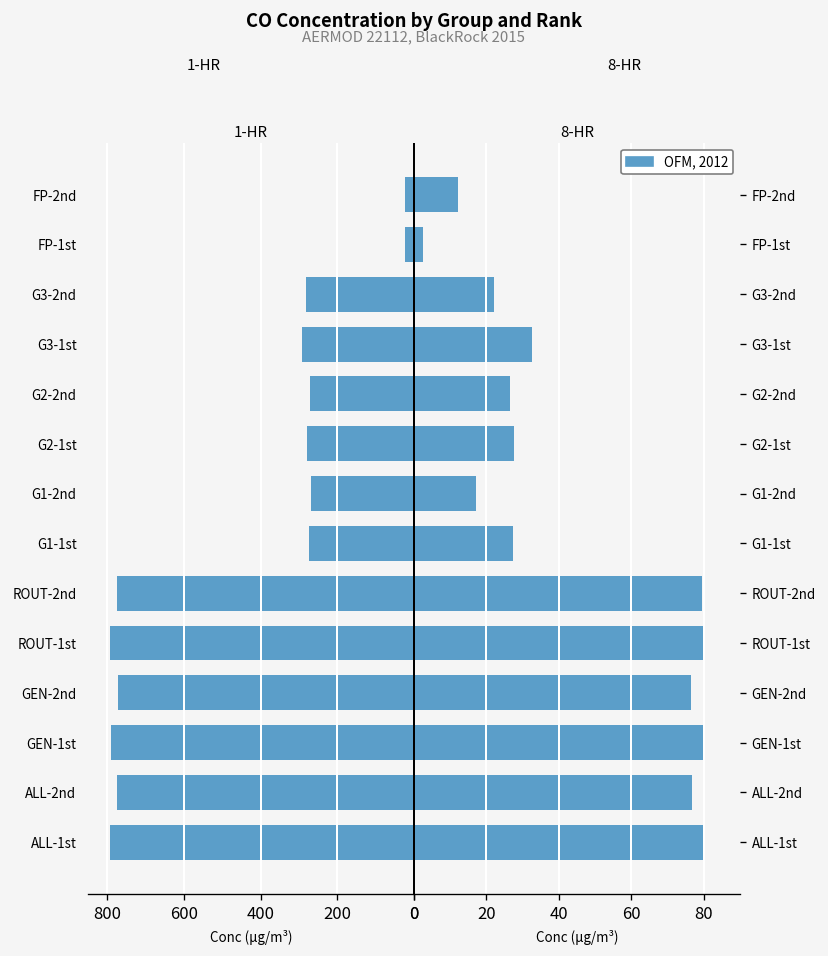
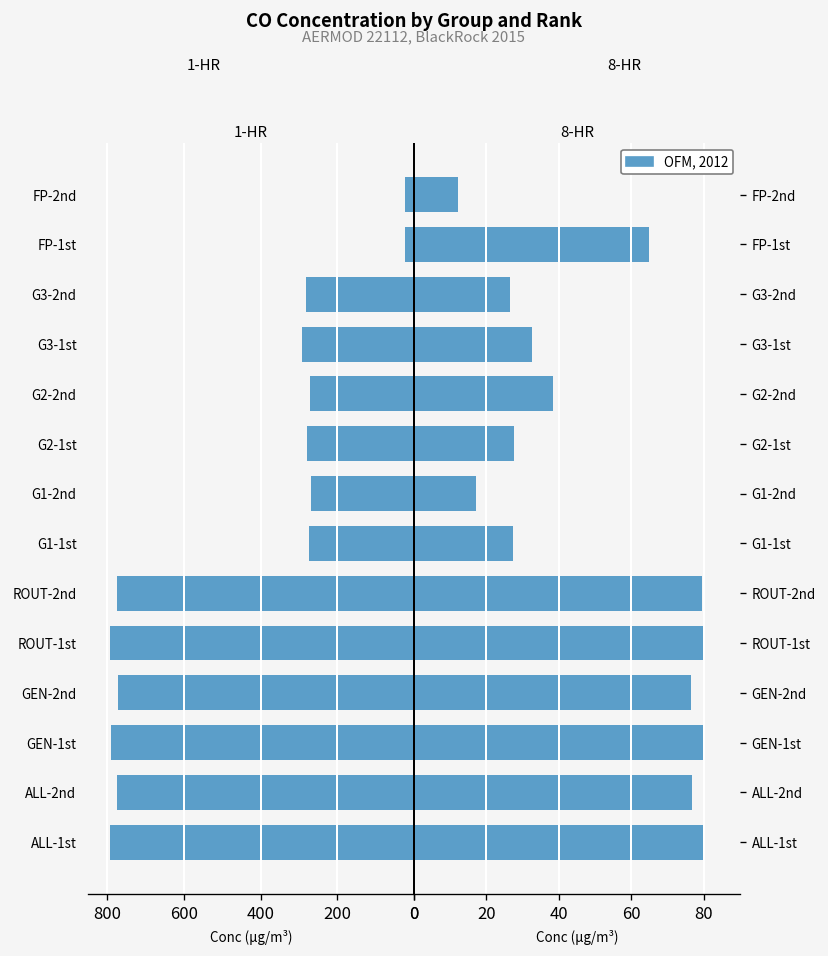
  {
    "8-HR": {
      "FP-2nd": 12,
-     "FP-1st": 2,
-     "G3-2nd": 22,
+     "FP-1st": 65,
+     "G3-2nd": 27,
      "G3-1st": 33,
-     "G2-2nd": 27,
+     "G2-2nd": 38,
      "G2-1st": 27,
      "G1-2nd": 17,
      "G1-1st": 27,
      "ROUT-2nd": 79,
      "ROUT-1st": 80,
      "GEN-2nd": 77,
      "GEN-1st": 80,
      "ALL-2nd": 77,
      "ALL-1st": 80
    }
  }
